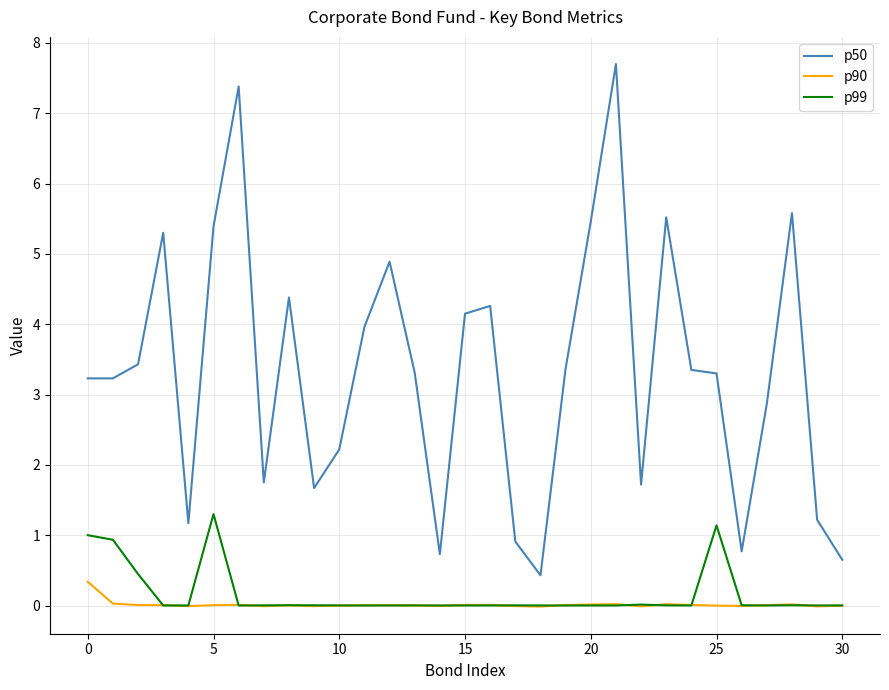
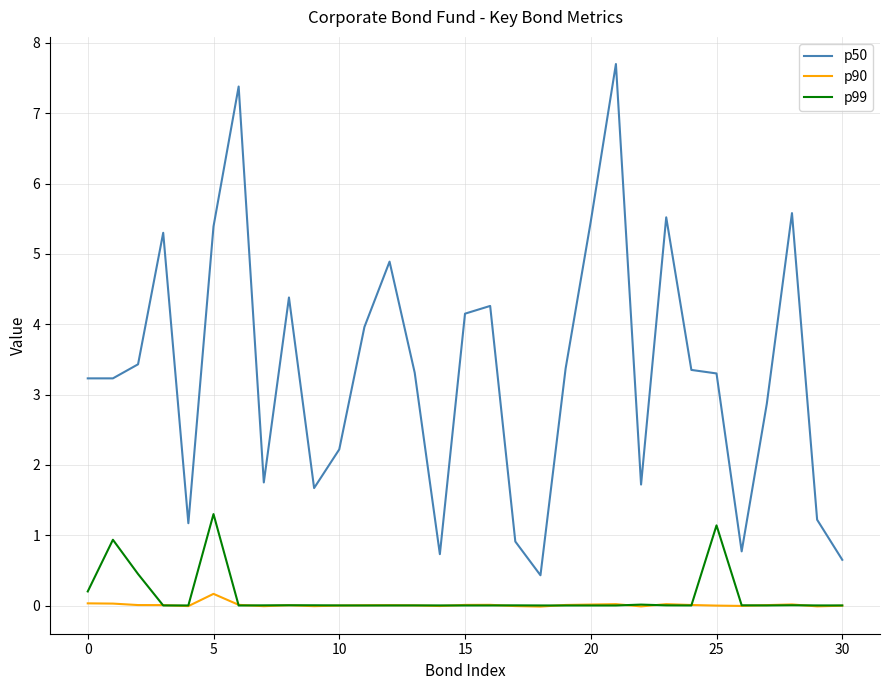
  {
    "p50": {
      "0": 3.2,
      "5": 5.4,
      "10": 2.2,
      "15": 4.2,
      "20": 5.5,
      "25": 3.3,
      "30": 0.7
    },
    "p90": {
-     "0": 0.3,
-     "5": 0.0,
+     "0": 0.0,
+     "5": 0.2,
      "25": 0.0
    },
    "p99": {
-     "0": 1.0,
+     "0": 0.2,
      "5": 1.3,
      "25": 1.1
    }
  }
